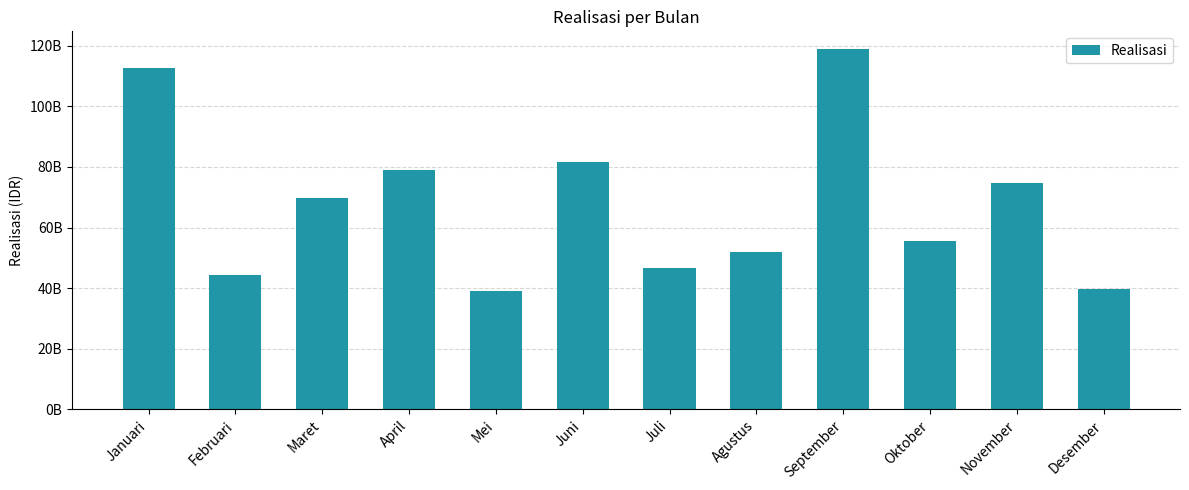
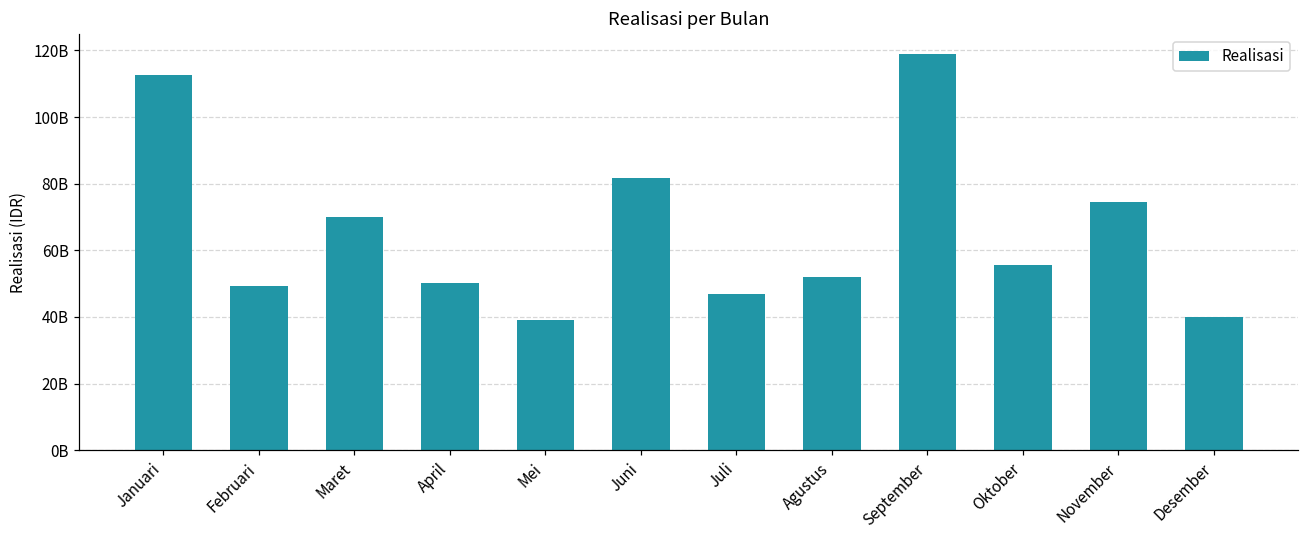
  {
    "Januari": 113000000000,
-   "Februari": 44000000000,
+   "Februari": 49000000000,
    "Maret": 70000000000,
-   "April": 79000000000,
+   "April": 50000000000,
    "Mei": 39000000000,
    "Juni": 82000000000,
    "Juli": 47000000000,
    "Agustus": 52000000000,
    "September": 119000000000,
    "Oktober": 56000000000,
    "November": 75000000000,
    "Desember": 40000000000
  }
